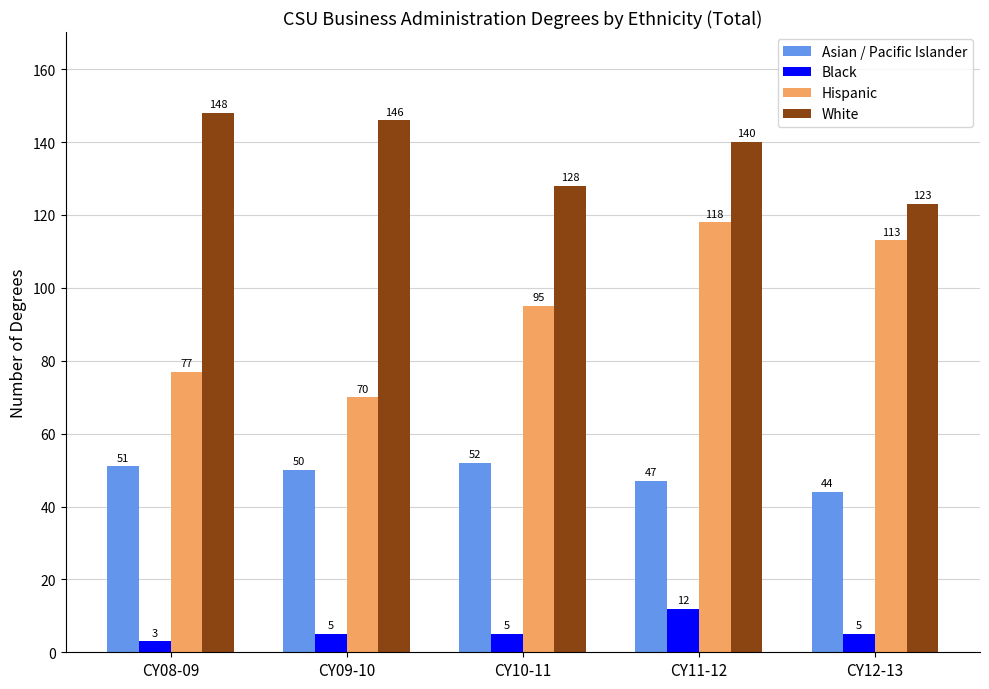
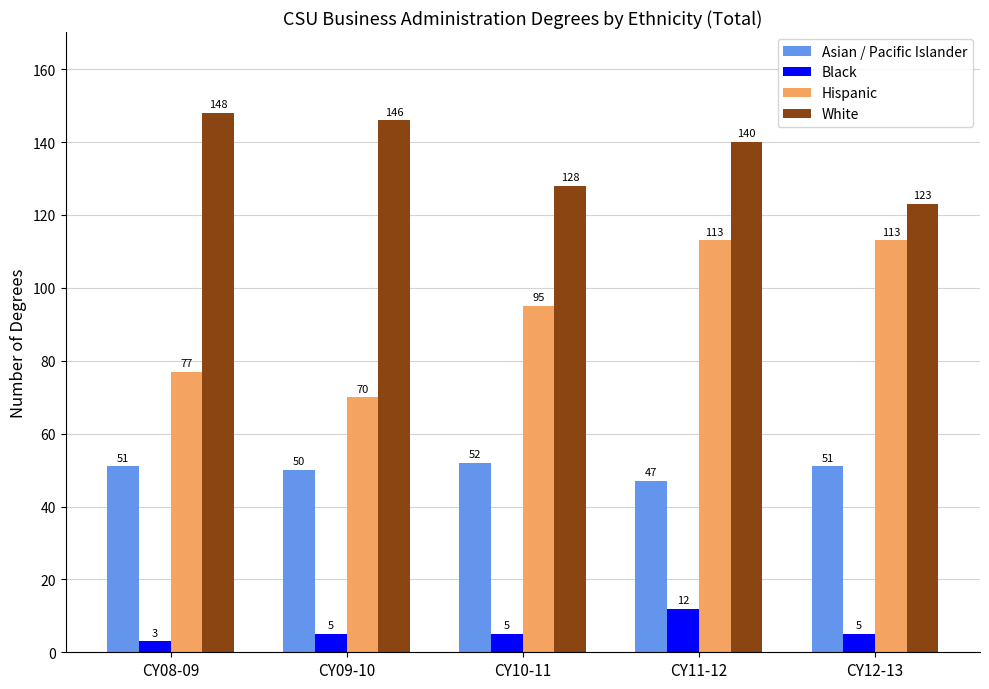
  {
    "Asian / Pacific Islander": {
      "CY08-09": 51,
      "CY09-10": 50,
      "CY10-11": 52,
      "CY11-12": 47,
-     "CY12-13": 44
+     "CY12-13": 51
    },
    "Black": {
      "CY08-09": 3,
      "CY09-10": 5,
      "CY10-11": 5,
      "CY11-12": 12,
      "CY12-13": 5
    },
    "Hispanic": {
      "CY08-09": 77,
      "CY09-10": 70,
      "CY10-11": 95,
-     "CY11-12": 118,
+     "CY11-12": 113,
      "CY12-13": 113
    },
    "White": {
      "CY08-09": 148,
      "CY09-10": 146,
      "CY10-11": 128,
      "CY11-12": 140,
      "CY12-13": 123
    }
  }
